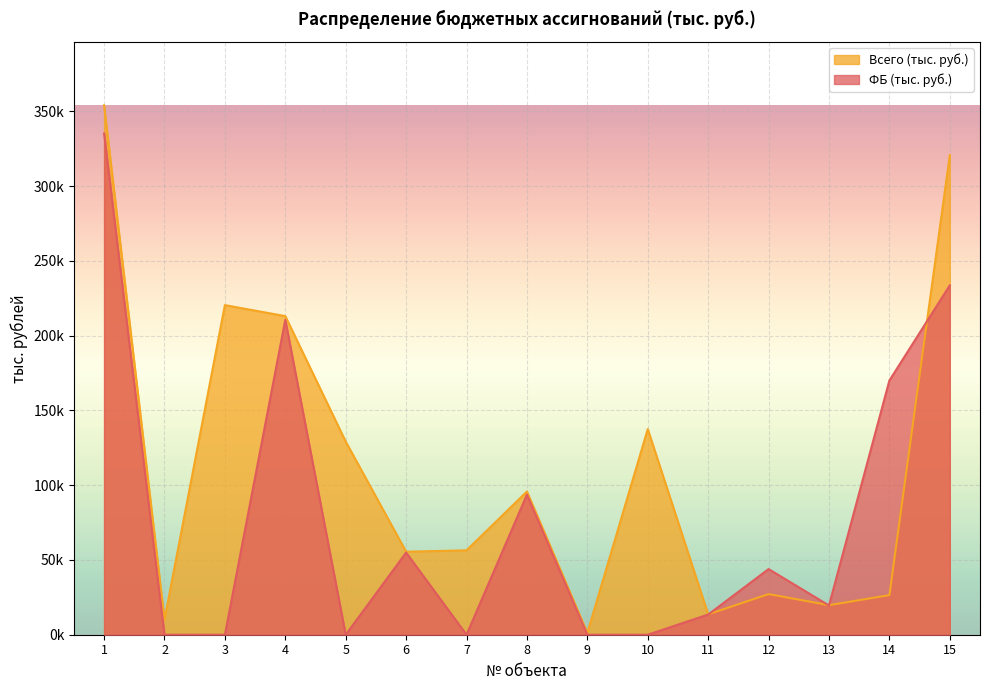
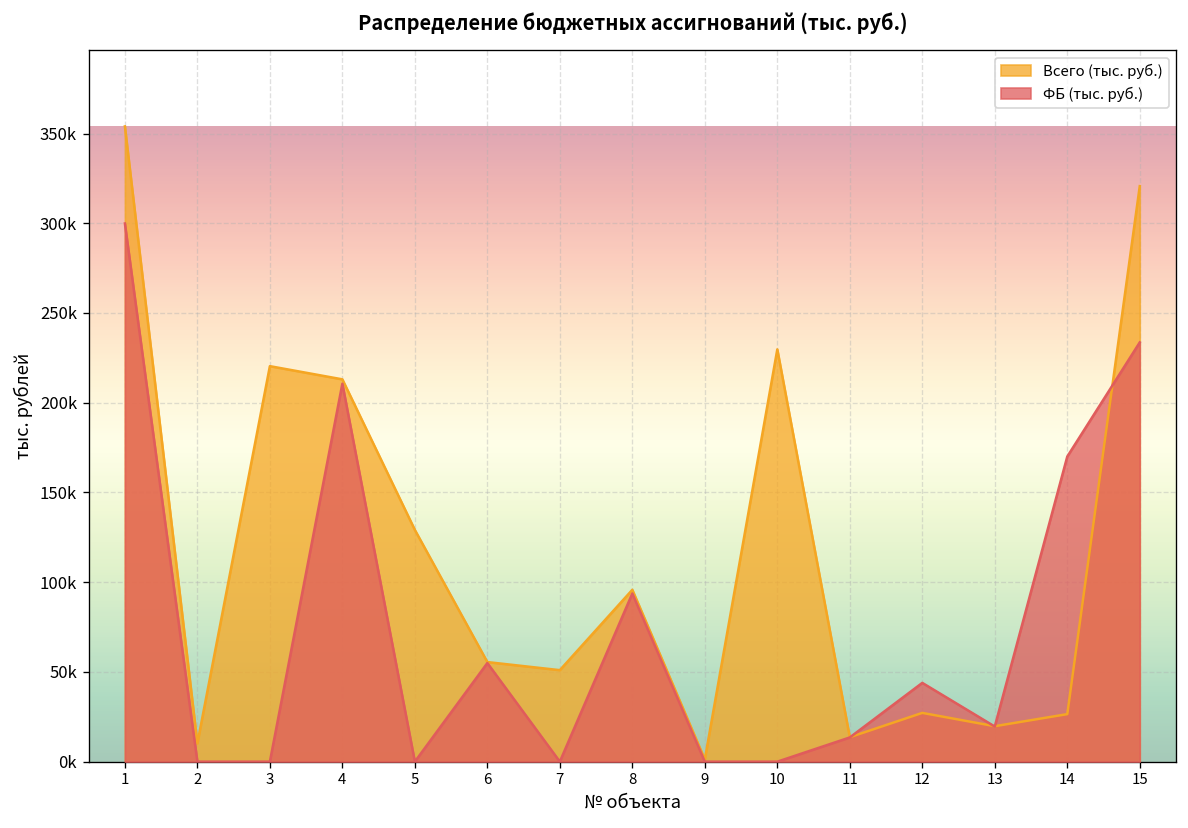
  {
    "Всего (тыс. руб.)": {
      "1": 354000,
      "2": 10000,
      "3": 220000,
      "4": 213000,
      "5": 129000,
-     "7": 56000,
+     "7": 51000,
      "8": 96000,
-     "10": 137000,
+     "10": 230000,
      "12": 27000,
      "14": 26000,
      "15": 321000
    },
    "ФБ (тыс. руб.)": {
-     "1": 335000,
+     "1": 300000,
      "2": 0,
      "3": 0,
      "4": 211000,
      "5": 0,
      "7": 0,
      "8": 94000,
      "10": 0,
      "12": 44000,
      "14": 170000,
      "15": 234000
    }
  }
